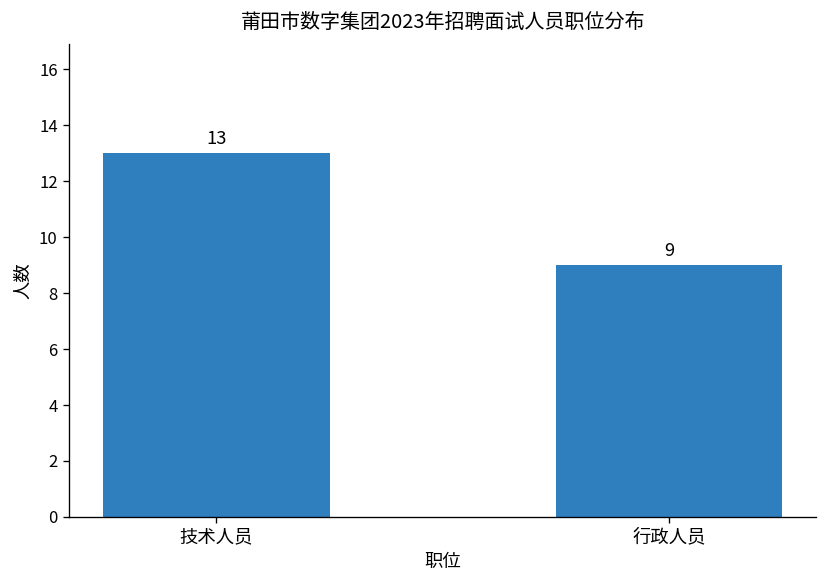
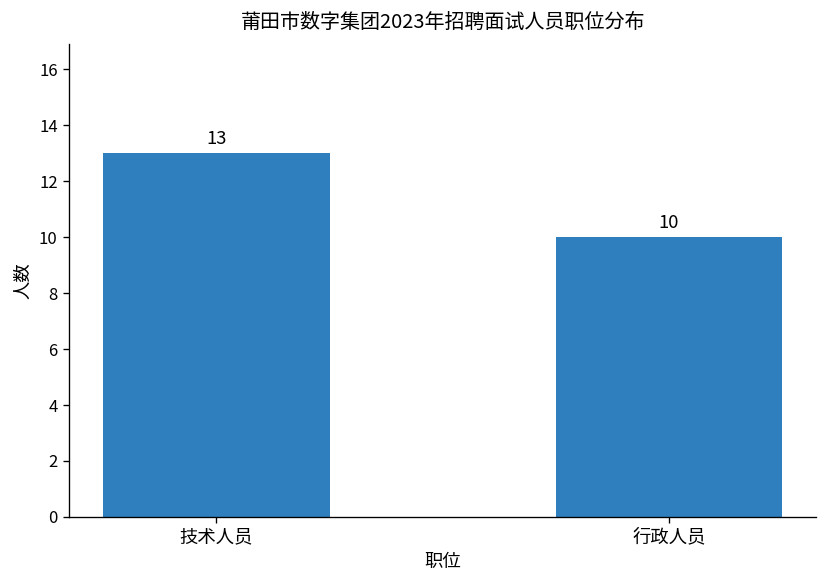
  {
    "技术人员": 13,
-   "行政人员": 9
+   "行政人员": 10
  }
